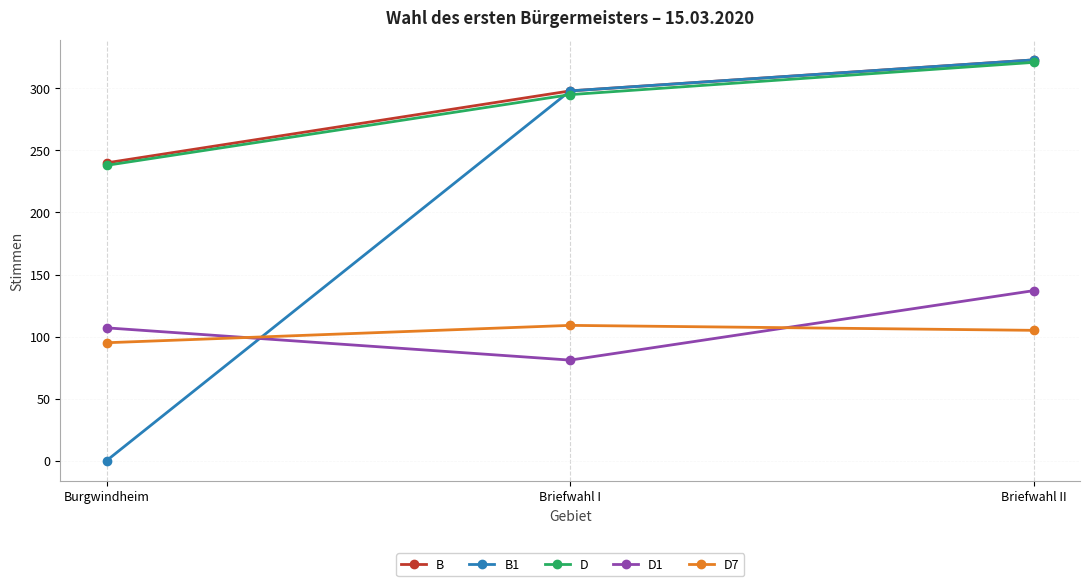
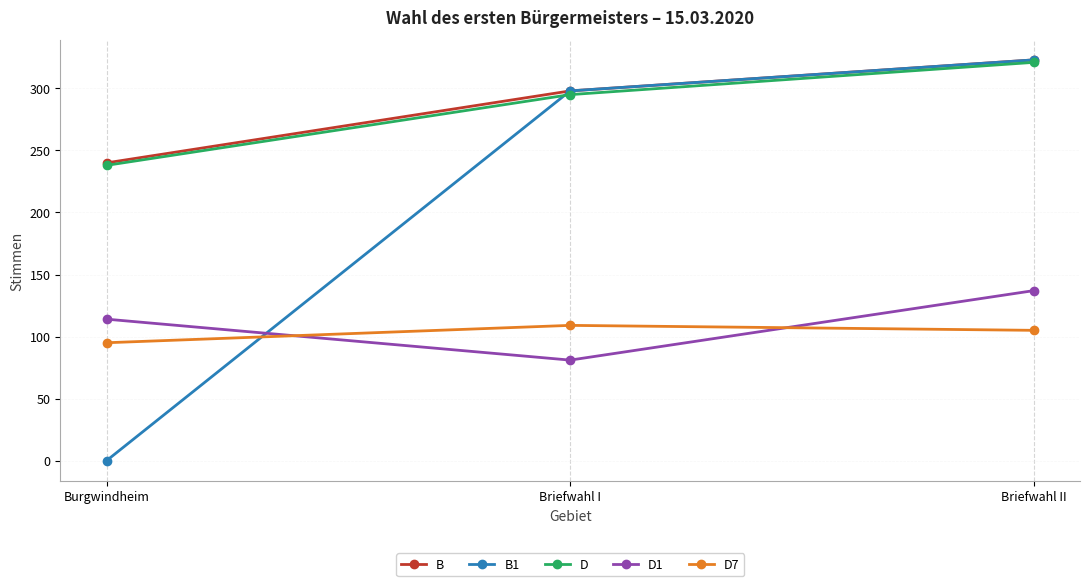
  {
    "B1": {
      "Burgwindheim": 0
    },
    "D": {
      "Briefwahl I": 295
    },
    "D1": {
-     "Burgwindheim": 107,
+     "Burgwindheim": 114,
      "Briefwahl I": 81,
      "Briefwahl II": 137
    },
    "D7": {
      "Burgwindheim": 95,
      "Briefwahl I": 109,
      "Briefwahl II": 105
    }
  }
